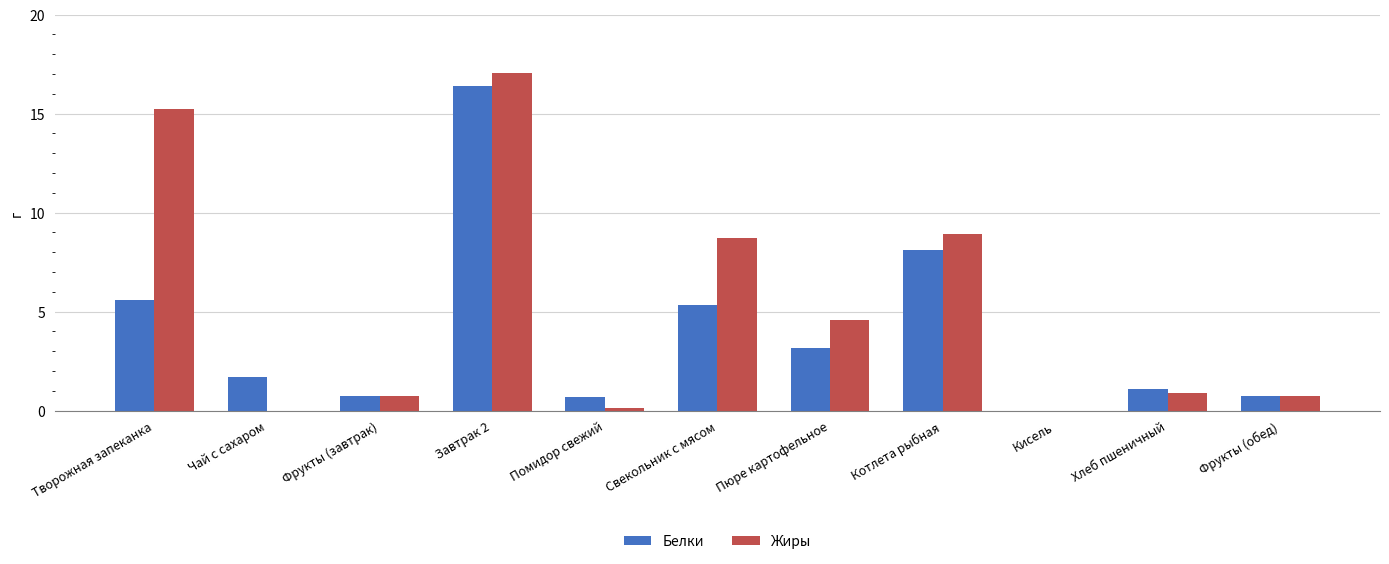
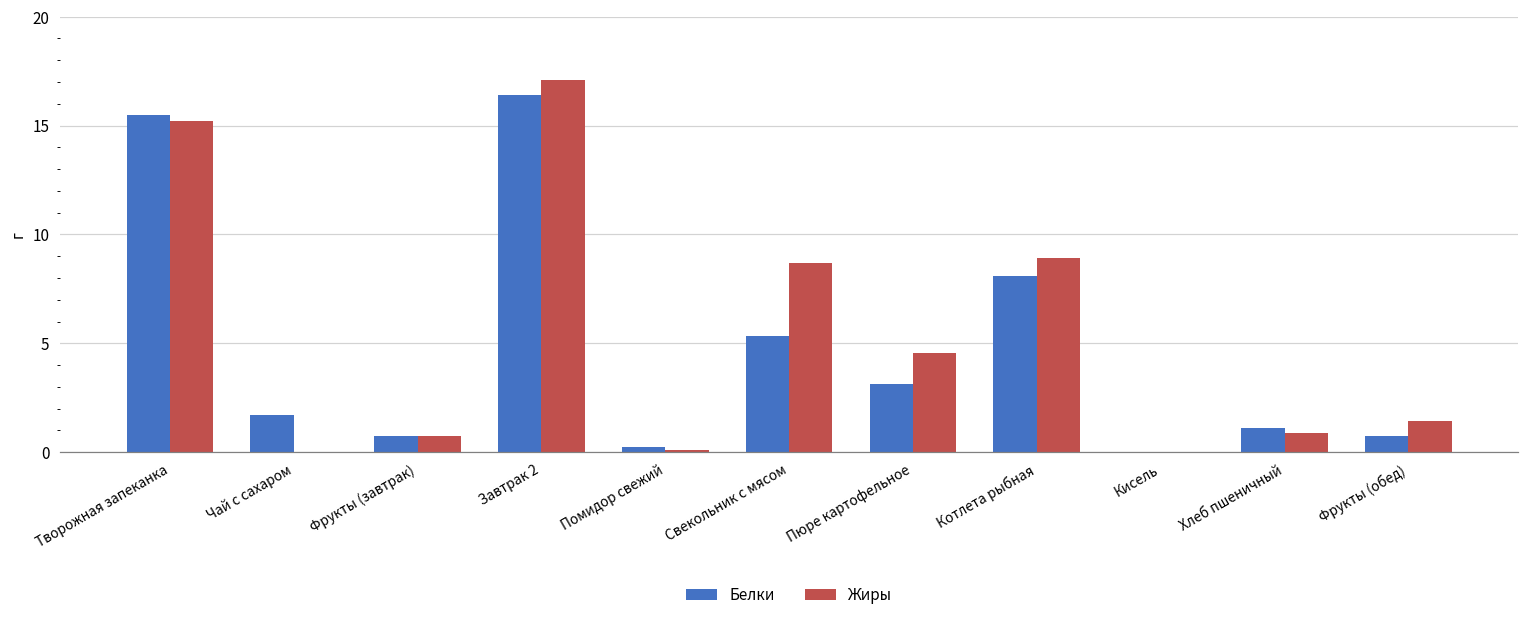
  {
    "Белки": {
-     "Творожная запеканка": 5.6,
+     "Творожная запеканка": 15.5,
      "Чай с сахаром": 1.7,
      "Фрукты (завтрак)": 0.7,
      "Завтрак 2": 16.4,
-     "Помидор свежий": 0.7,
+     "Помидор свежий": 0.3,
      "Свекольник с мясом": 5.4,
      "Пюре картофельное": 3.2,
      "Котлета рыбная": 8.1,
      "Кисель": 0.0,
      "Хлеб пшеничный": 1.1,
      "Фрукты (обед)": 0.7
    },
    "Жиры": {
      "Творожная запеканка": 15.2,
      "Чай с сахаром": 0.0,
      "Фрукты (завтрак)": 0.7,
      "Завтрак 2": 17.1,
      "Свекольник с мясом": 8.7,
      "Пюре картофельное": 4.6,
      "Котлета рыбная": 8.9,
      "Кисель": 0.0,
      "Хлеб пшеничный": 0.9,
-     "Фрукты (обед)": 0.7
+     "Фрукты (обед)": 1.5
    }
  }
